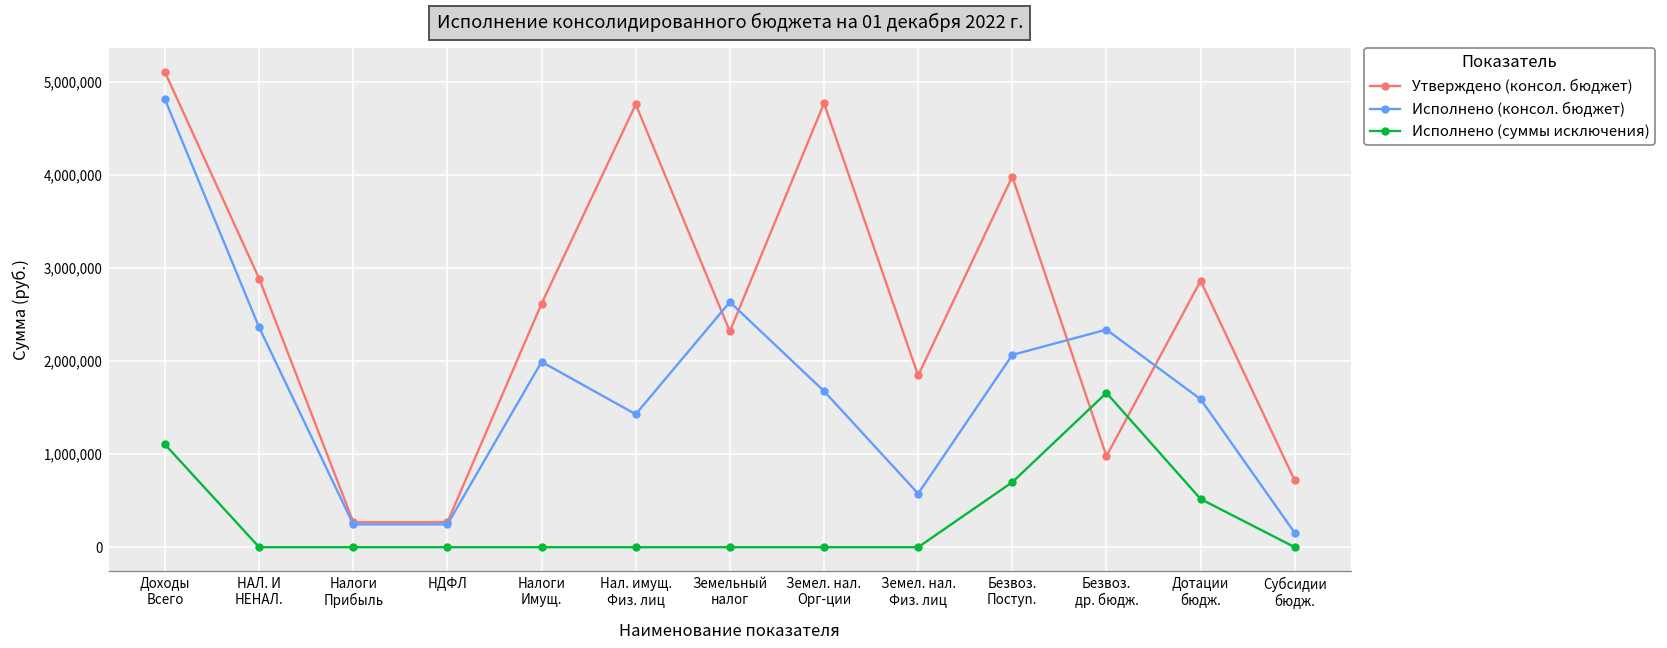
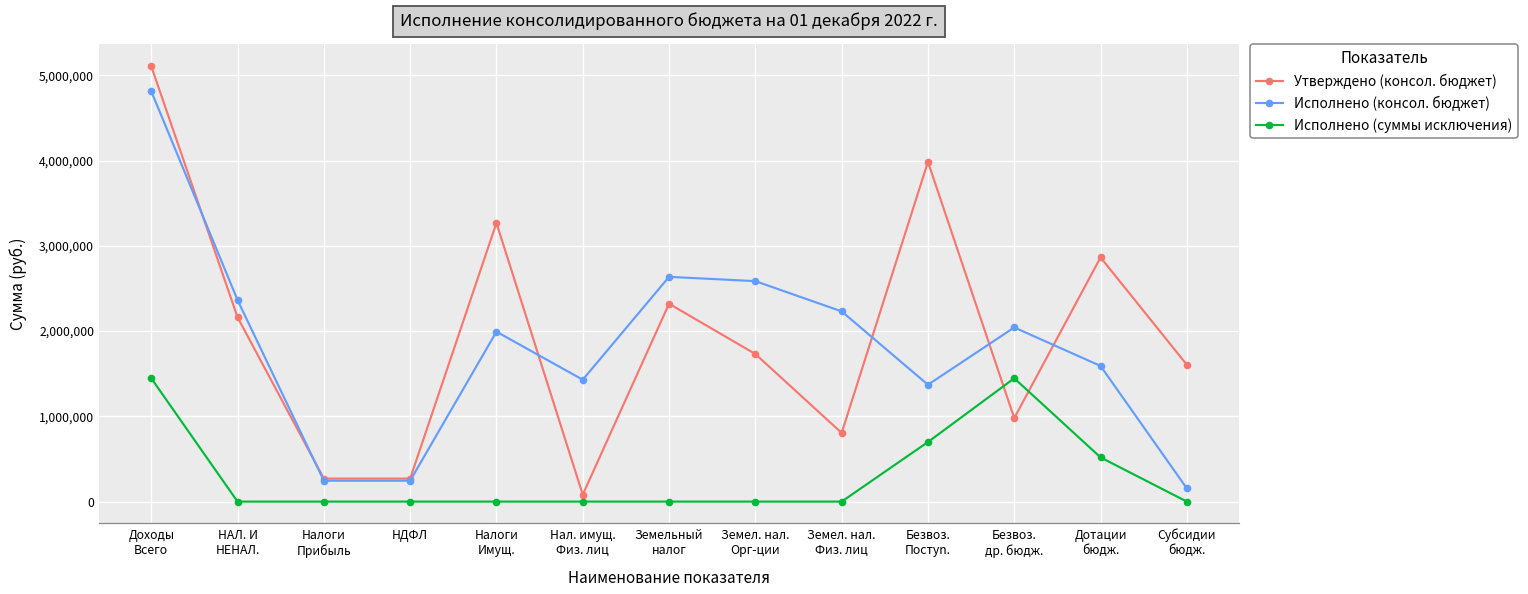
  {
    "Утверждено (консол. бюджет)": {
      "Доходы Всего": "5,100,000",
-     "НАЛ. И НЕНАЛ.": "2,900,000",
-     "Налоги Имущ.": "2,600,000",
-     "Нал. имущ. Физ. лиц": "4,800,000",
+     "НАЛ. И НЕНАЛ.": "2,200,000",
+     "Налоги Имущ.": "3,300,000",
+     "Нал. имущ. Физ. лиц": "100,000",
      "Земельный налог": "2,300,000",
-     "Земел. нал. Орг-ции": "4,800,000",
-     "Земел. нал. Физ. лиц": "1,800,000",
+     "Земел. нал. Орг-ции": "1,700,000",
+     "Земел. нал. Физ. лиц": "800,000",
      "Безвоз. Постуn.": "4,000,000",
      "Безвоз. др. бюдж.": "1,000,000",
      "Дотации бюдж.": "2,900,000",
-     "Субсидии бюдж.": "700,000"
+     "Субсидии бюдж.": "1,600,000"
    },
    "Исполнено (консол. бюджет)": {
      "Доходы Всего": "4,800,000",
      "НАЛ. И НЕНАЛ.": "2,400,000",
      "Налоги Имущ.": "2,000,000",
      "Нал. имущ. Физ. лиц": "1,400,000",
      "Земельный налог": "2,600,000",
-     "Земел. нал. Орг-ции": "1,700,000",
-     "Земел. нал. Физ. лиц": "600,000",
-     "Безвоз. Постуn.": "2,100,000",
-     "Безвоз. др. бюдж.": "2,300,000",
+     "Земел. нал. Орг-ции": "2,600,000",
+     "Земел. нал. Физ. лиц": "2,200,000",
+     "Безвоз. Постуn.": "1,400,000",
+     "Безвоз. др. бюдж.": "2,000,000",
      "Дотации бюдж.": "1,600,000",
      "Субсидии бюдж.": "200,000"
    },
    "Исполнено (суммы исключения)": {
-     "Доходы Всего": "1,100,000",
+     "Доходы Всего": "1,400,000",
      "НАЛ. И НЕНАЛ.": "0",
      "Налоги Прибыль": "0",
      "НДФЛ": "0",
      "Налоги Имущ.": "0",
      "Нал. имущ. Физ. лиц": "0",
      "Земельный налог": "0",
      "Земел. нал. Орг-ции": "0",
      "Земел. нал. Физ. лиц": "0",
      "Безвоз. Постуn.": "700,000",
-     "Безвоз. др. бюдж.": "1,700,000",
+     "Безвоз. др. бюдж.": "1,400,000",
      "Дотации бюдж.": "500,000",
      "Субсидии бюдж.": "0"
    }
  }
